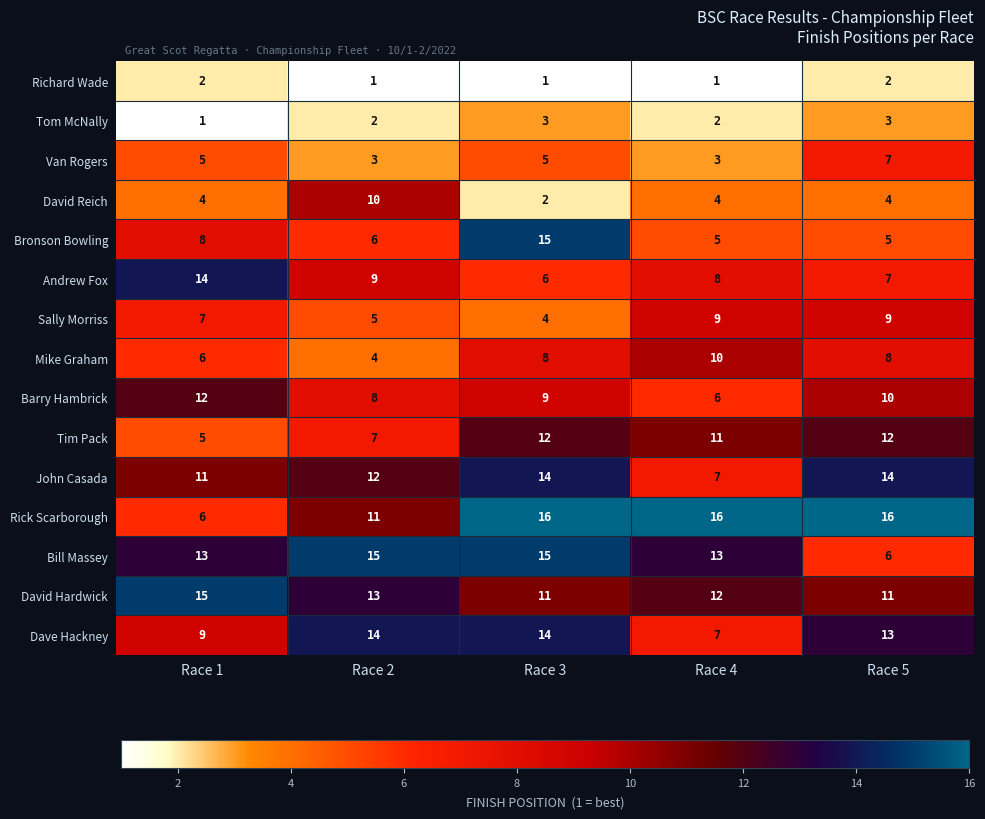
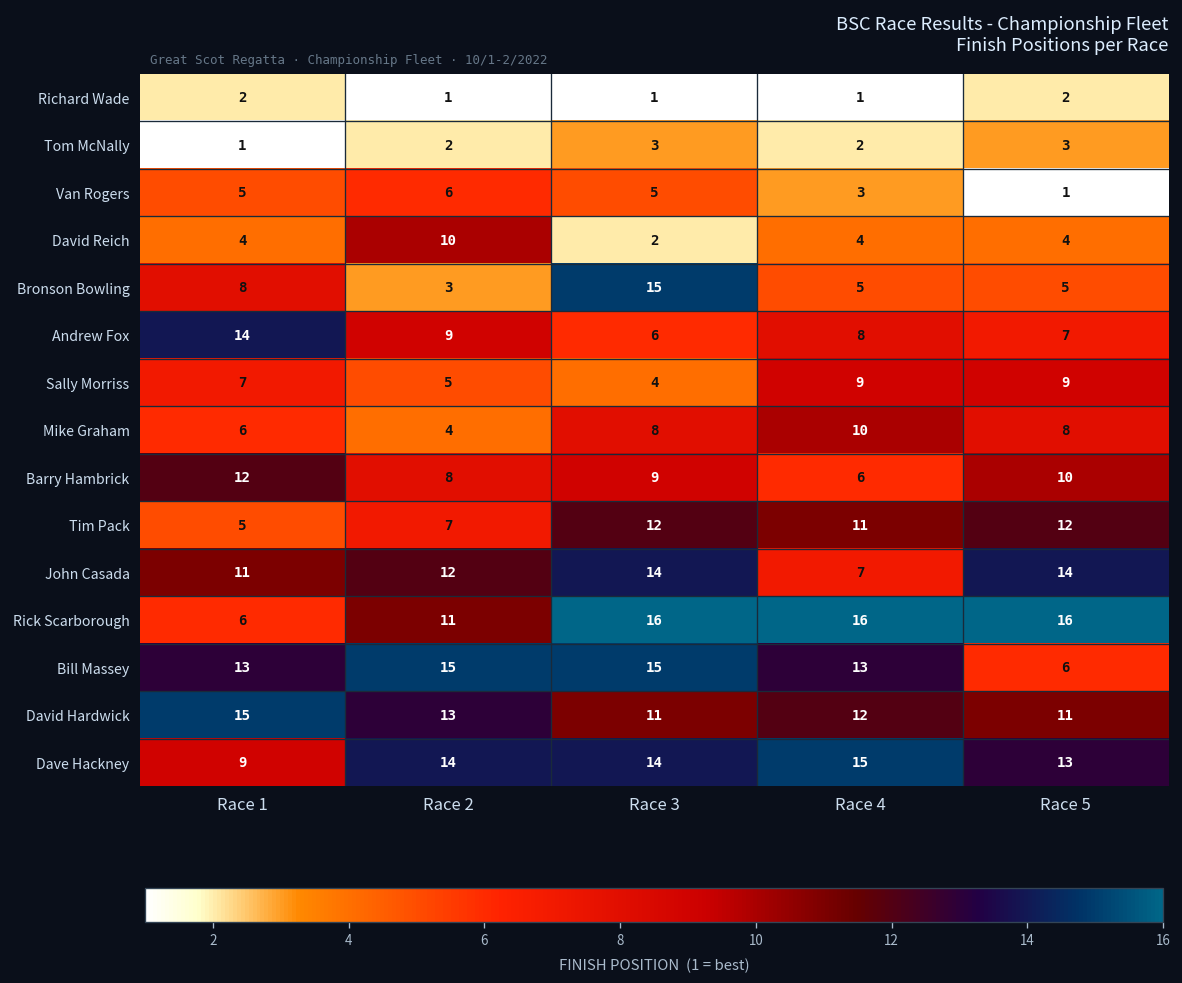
  {
    "Richard Wade": {
      "Race 1": 2,
      "Race 2": 1,
      "Race 3": 1,
      "Race 4": 1,
      "Race 5": 2
    },
    "Tom McNally": {
      "Race 1": 1,
      "Race 2": 2,
      "Race 3": 3,
      "Race 4": 2,
      "Race 5": 3
    },
    "Van Rogers": {
      "Race 1": 5,
-     "Race 2": 3,
+     "Race 2": 6,
      "Race 3": 5,
      "Race 4": 3,
-     "Race 5": 7
+     "Race 5": 1
    },
    "David Reich": {
      "Race 1": 4,
      "Race 2": 10,
      "Race 3": 2,
      "Race 4": 4,
      "Race 5": 4
    },
    "Bronson Bowling": {
      "Race 1": 8,
-     "Race 2": 6,
+     "Race 2": 3,
      "Race 3": 15,
      "Race 4": 5,
      "Race 5": 5
    },
    "Andrew Fox": {
      "Race 1": 14,
      "Race 2": 9,
      "Race 3": 6,
      "Race 4": 8,
      "Race 5": 7
    },
    "Sally Morriss": {
      "Race 1": 7,
      "Race 2": 5,
      "Race 3": 4,
      "Race 4": 9,
      "Race 5": 9
    },
    "Mike Graham": {
      "Race 1": 6,
      "Race 2": 4,
      "Race 3": 8,
      "Race 4": 10,
      "Race 5": 8
    },
    "Barry Hambrick": {
      "Race 1": 12,
      "Race 2": 8,
      "Race 3": 9,
      "Race 4": 6,
      "Race 5": 10
    },
    "Tim Pack": {
      "Race 1": 5,
      "Race 2": 7,
      "Race 3": 12,
      "Race 4": 11,
      "Race 5": 12
    },
    "John Casada": {
      "Race 1": 11,
      "Race 2": 12,
      "Race 3": 14,
      "Race 4": 7,
      "Race 5": 14
    },
    "Rick Scarborough": {
      "Race 1": 6,
      "Race 2": 11,
      "Race 3": 16,
      "Race 4": 16,
      "Race 5": 16
    },
    "Bill Massey": {
      "Race 1": 13,
      "Race 2": 15,
      "Race 3": 15,
      "Race 4": 13,
      "Race 5": 6
    },
    "David Hardwick": {
      "Race 1": 15,
      "Race 2": 13,
      "Race 3": 11,
      "Race 4": 12,
      "Race 5": 11
    },
    "Dave Hackney": {
      "Race 1": 9,
      "Race 2": 14,
      "Race 3": 14,
-     "Race 4": 7,
+     "Race 4": 15,
      "Race 5": 13
    }
  }
